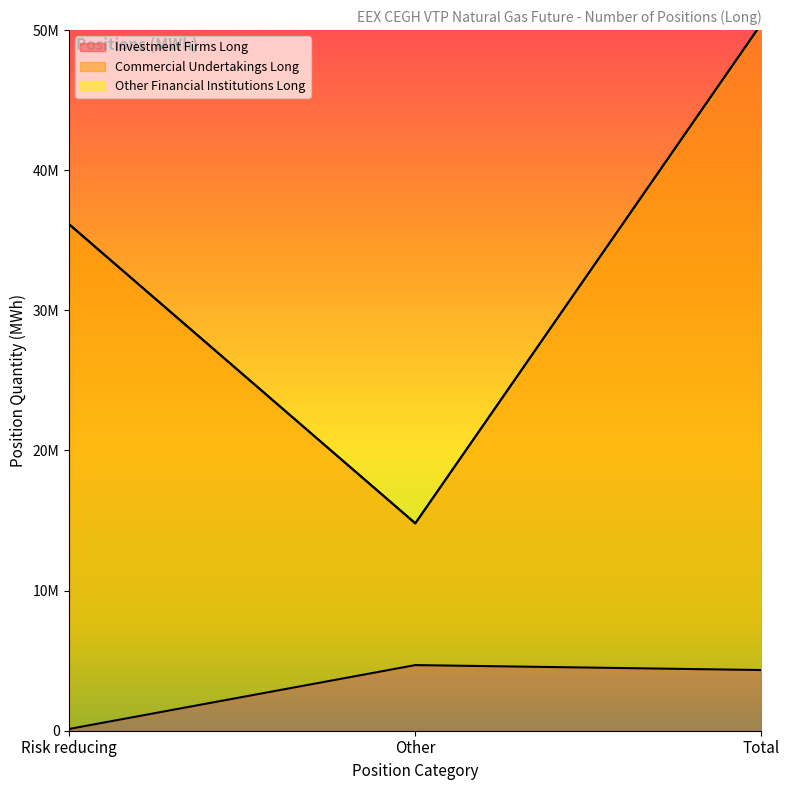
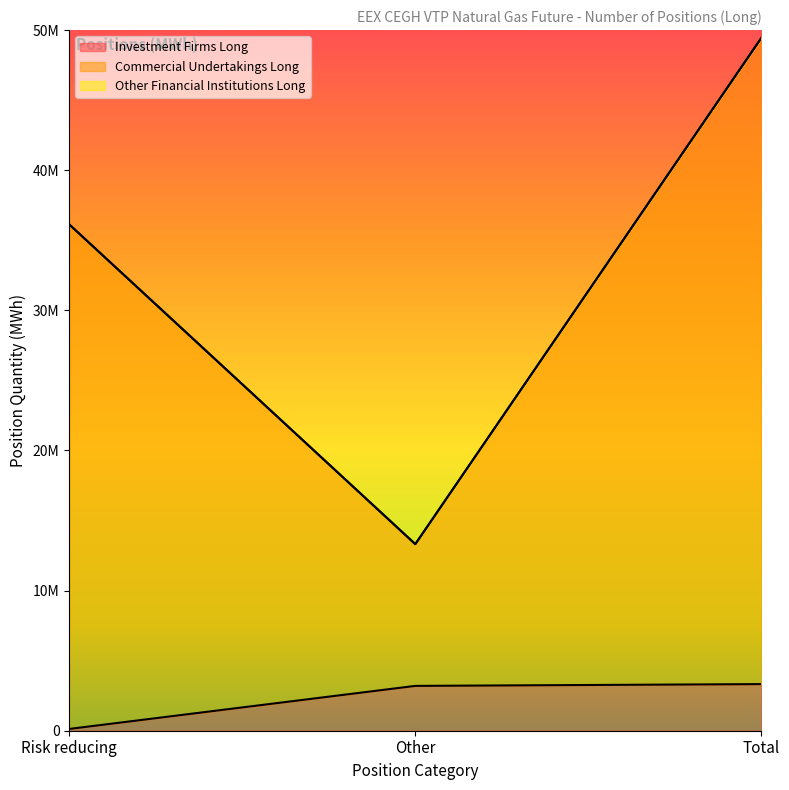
  {
    "Investment Firms Long": {
      "Risk reducing": 100000,
-     "Other": 4700000,
-     "Total": 4300000
+     "Other": 3200000,
+     "Total": 3300000
    }
  }
